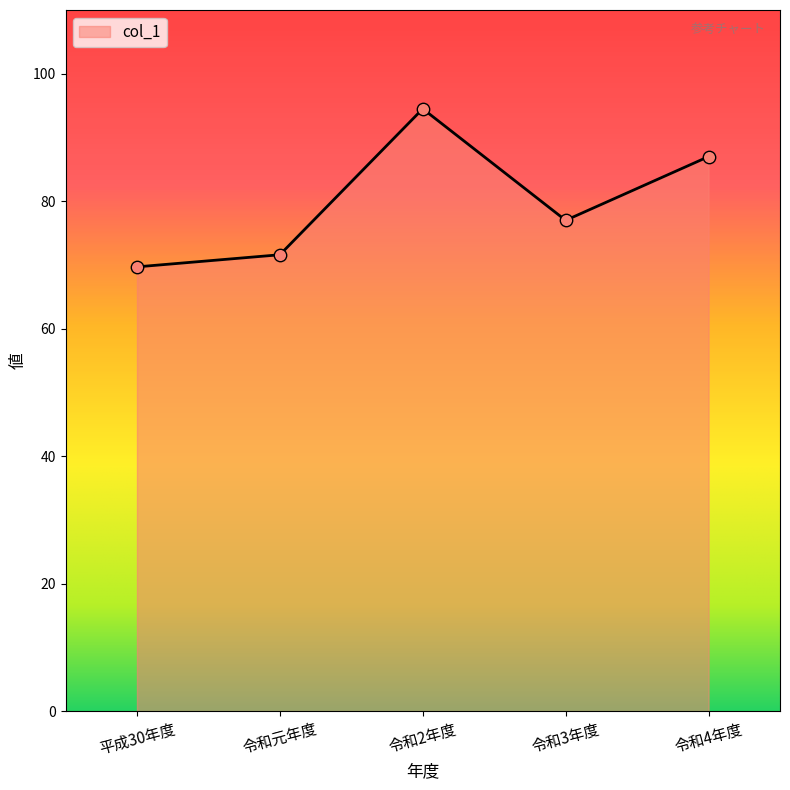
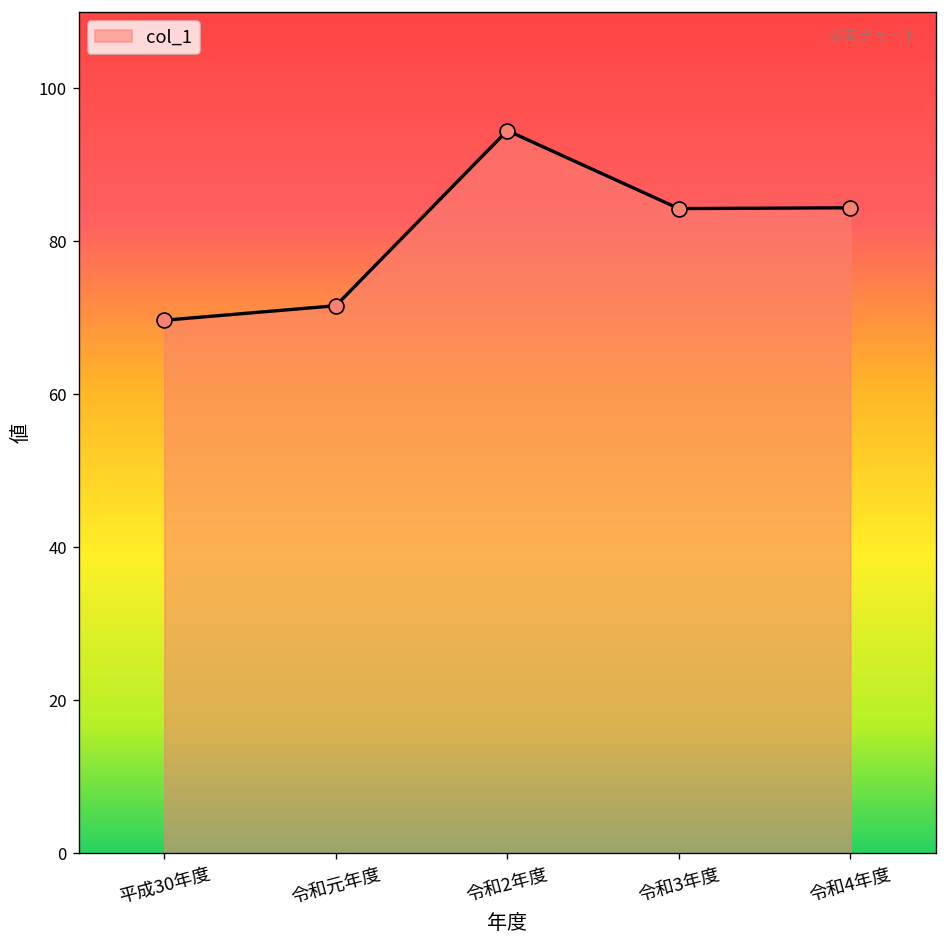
  {
    "平成30年度": 70,
    "令和元年度": 72,
    "令和2年度": 95,
-   "令和3年度": 77,
-   "令和4年度": 87
+   "令和3年度": 84,
+   "令和4年度": 84
  }
